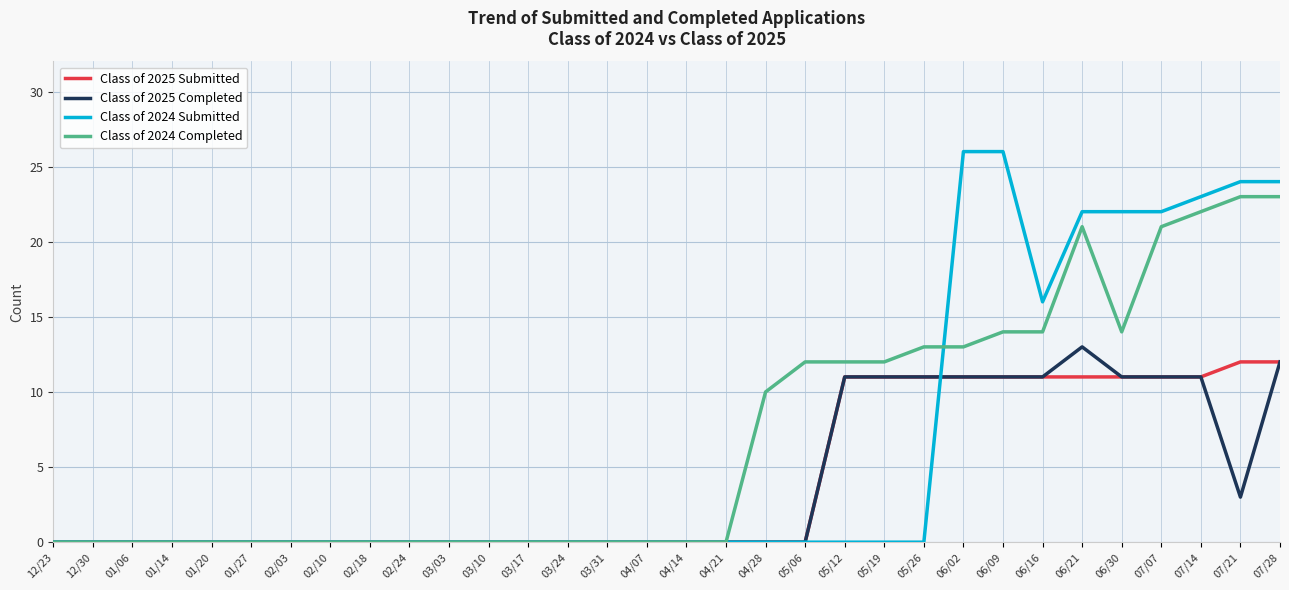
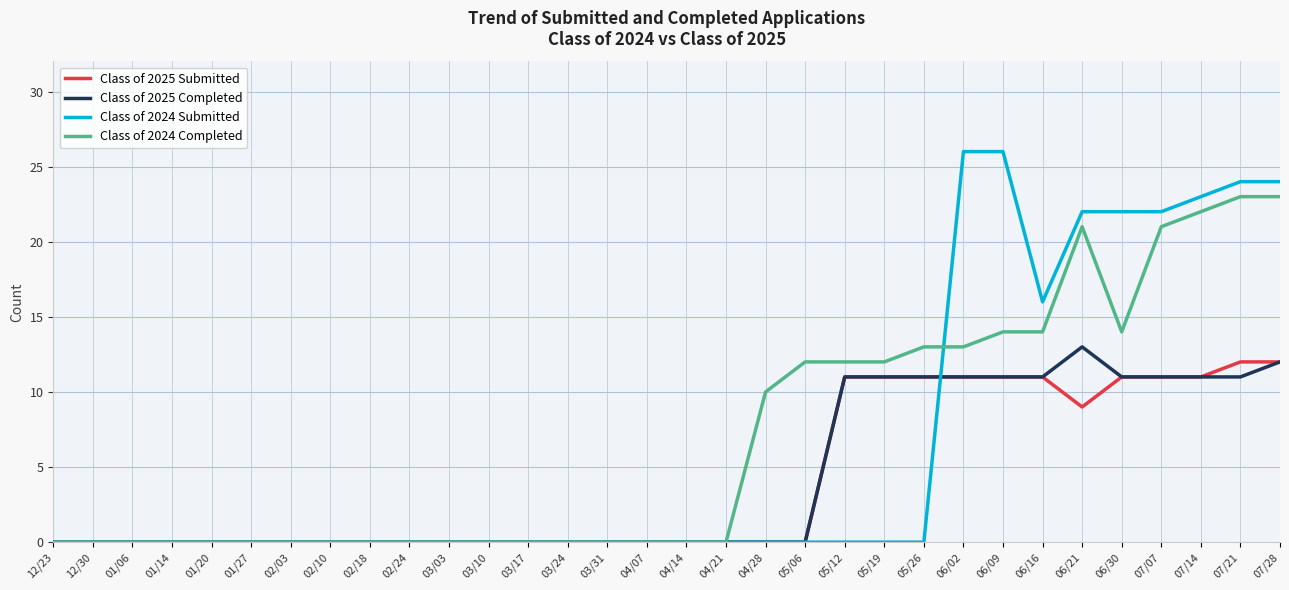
  {
    "Class of 2025 Submitted": {
-     "06/21": 11,
+     "06/21": 9,
      "07/21": 12
    },
    "Class of 2025 Completed": {
      "06/21": 13,
-     "07/21": 3
+     "07/21": 11
    },
    "Class of 2024 Submitted": {
      "05/12": 0,
      "05/19": 0,
      "05/26": 0,
      "06/02": 26,
      "06/09": 26,
      "06/16": 16,
      "06/21": 22,
      "06/30": 22,
      "07/07": 22,
      "07/14": 23,
      "07/21": 24,
      "07/28": 24
    },
    "Class of 2024 Completed": {
      "04/28": 10,
      "05/06": 12,
      "05/12": 12,
      "05/19": 12,
      "05/26": 13,
      "06/02": 13,
      "06/09": 14,
      "06/16": 14,
      "06/21": 21,
      "06/30": 14,
      "07/07": 21,
      "07/14": 22,
      "07/21": 23,
      "07/28": 23
    }
  }
